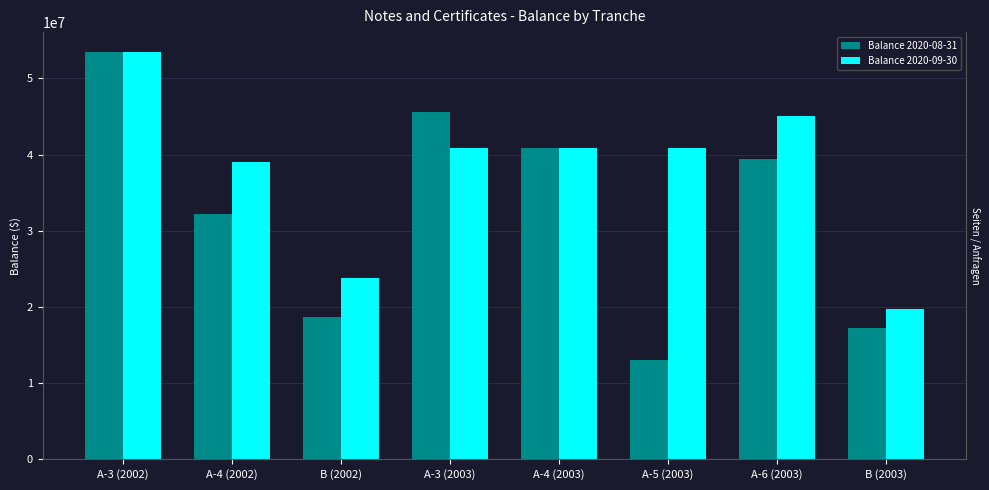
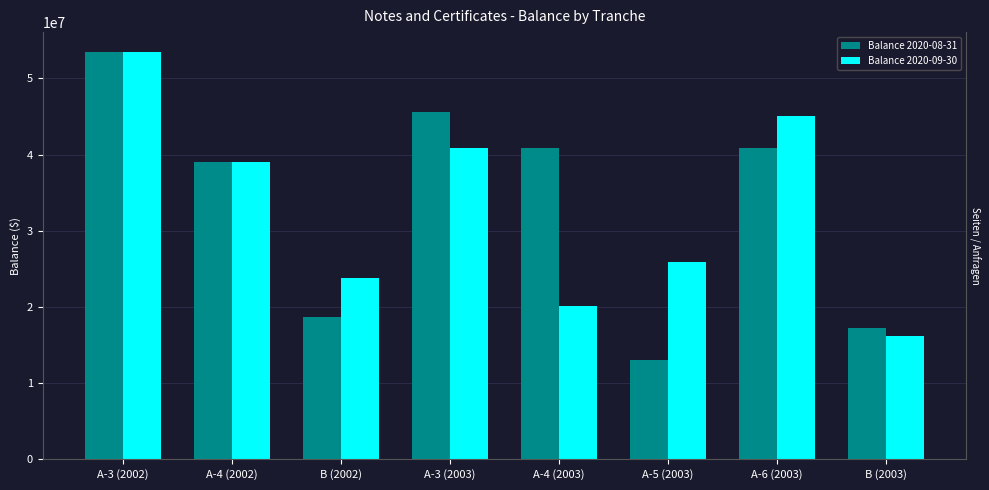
  {
    "Balance 2020-08-31": {
      "A-3 (2002)": 53000000,
-     "A-4 (2002)": 32000000,
+     "A-4 (2002)": 39000000,
      "B (2002)": 19000000,
      "A-3 (2003)": 46000000,
      "A-4 (2003)": 41000000,
      "A-5 (2003)": 13000000,
-     "A-6 (2003)": 39000000,
+     "A-6 (2003)": 41000000,
      "B (2003)": 17000000
    },
    "Balance 2020-09-30": {
      "A-3 (2002)": 53000000,
      "A-4 (2002)": 39000000,
      "B (2002)": 24000000,
      "A-3 (2003)": 41000000,
-     "A-4 (2003)": 41000000,
-     "A-5 (2003)": 41000000,
+     "A-4 (2003)": 20000000,
+     "A-5 (2003)": 26000000,
      "A-6 (2003)": 45000000,
-     "B (2003)": 20000000
+     "B (2003)": 16000000
    }
  }
